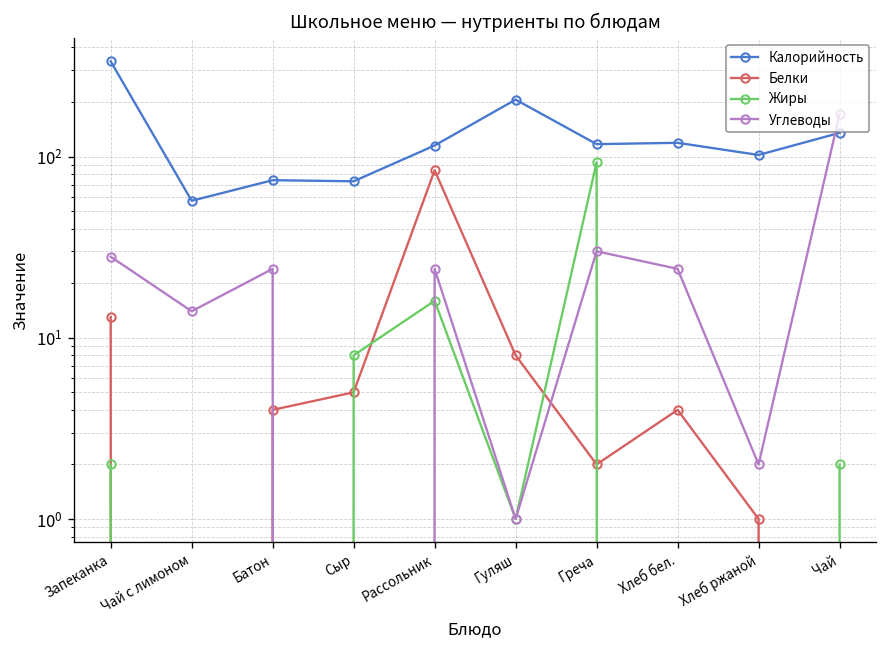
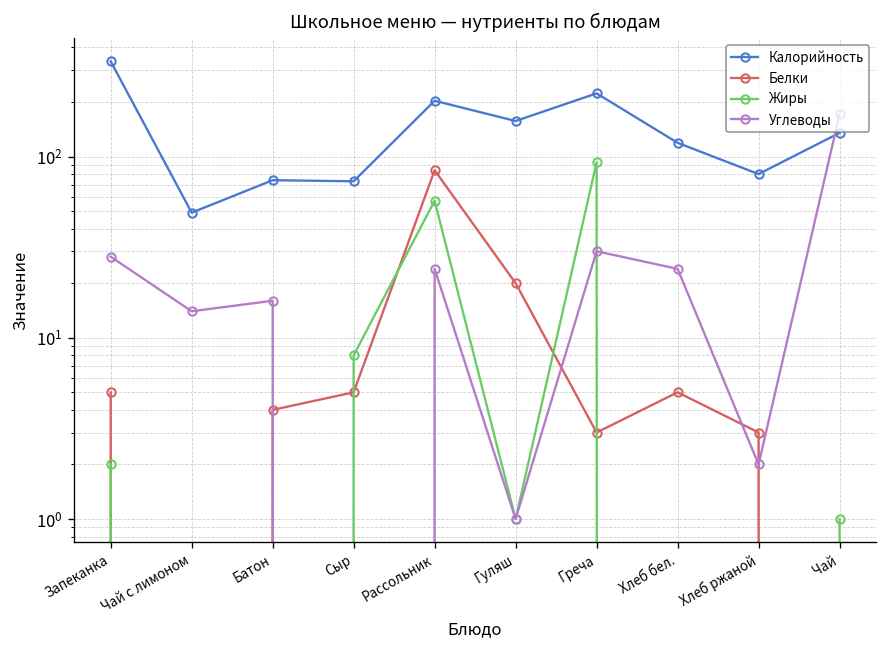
  {
    "Калорийность": {
      "Запеканка": 340,
-     "Чай с лимоном": 57,
+     "Чай с лимоном": 49,
      "Батон": 70,
      "Сыр": 70,
-     "Рассольник": 120,
-     "Гуляш": 210,
-     "Греча": 120,
+     "Рассольник": 200,
+     "Гуляш": 160,
+     "Греча": 220,
      "Хлеб бел.": 120,
-     "Хлеб ржаной": 100,
+     "Хлеб ржаной": 80,
      "Чай": 140
    },
    "Белки": {
-     "Запеканка": 13,
+     "Запеканка": 5,
      "Батон": 4,
      "Сыр": 5,
      "Рассольник": 80,
-     "Гуляш": 8,
-     "Греча": 2,
-     "Хлеб бел.": 4,
-     "Хлеб ржаной": 1
+     "Гуляш": 20,
+     "Греча": 3,
+     "Хлеб бел.": 5,
+     "Хлеб ржаной": 3
    },
    "Жиры": {
      "Запеканка": 2,
      "Сыр": 8,
-     "Рассольник": 16,
+     "Рассольник": 57,
      "Греча": 90,
-     "Чай": 2
+     "Чай": 1
    },
    "Углеводы": {
      "Запеканка": 28,
      "Чай с лимоном": 14,
-     "Батон": 24,
+     "Батон": 16,
      "Рассольник": 24,
      "Греча": 30,
      "Хлеб бел.": 24,
      "Хлеб ржаной": 2
    }
  }
